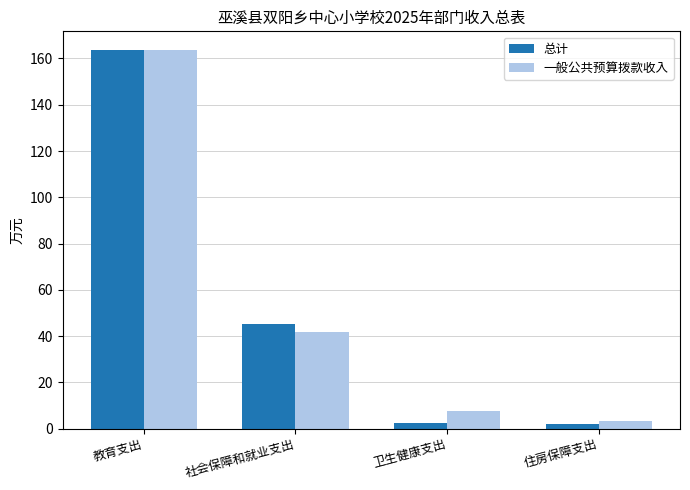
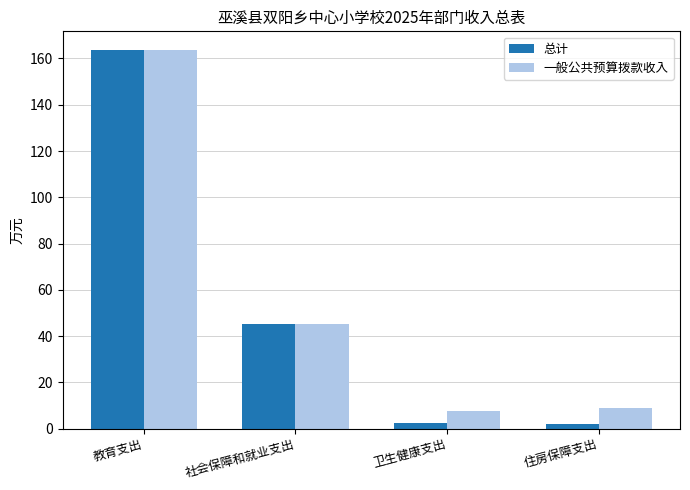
  {
    "总计": {
      "教育支出": 164,
      "社会保障和就业支出": 45,
      "卫生健康支出": 2,
      "住房保障支出": 2
    },
    "一般公共预算拨款收入": {
      "教育支出": 164,
-     "社会保障和就业支出": 42,
+     "社会保障和就业支出": 45,
      "卫生健康支出": 8,
-     "住房保障支出": 3
+     "住房保障支出": 9
    }
  }
